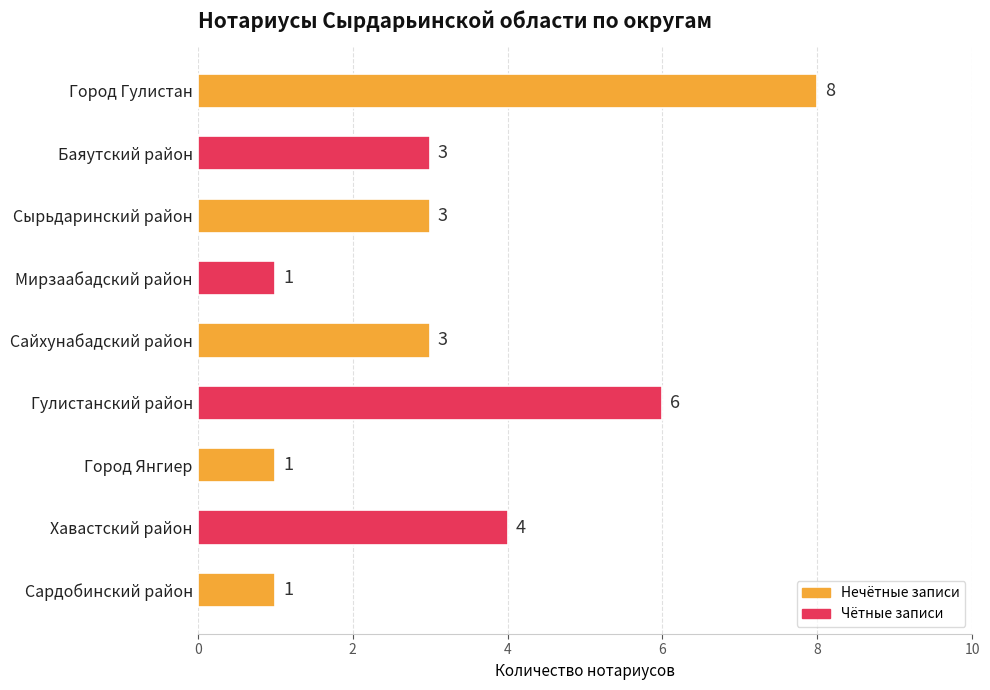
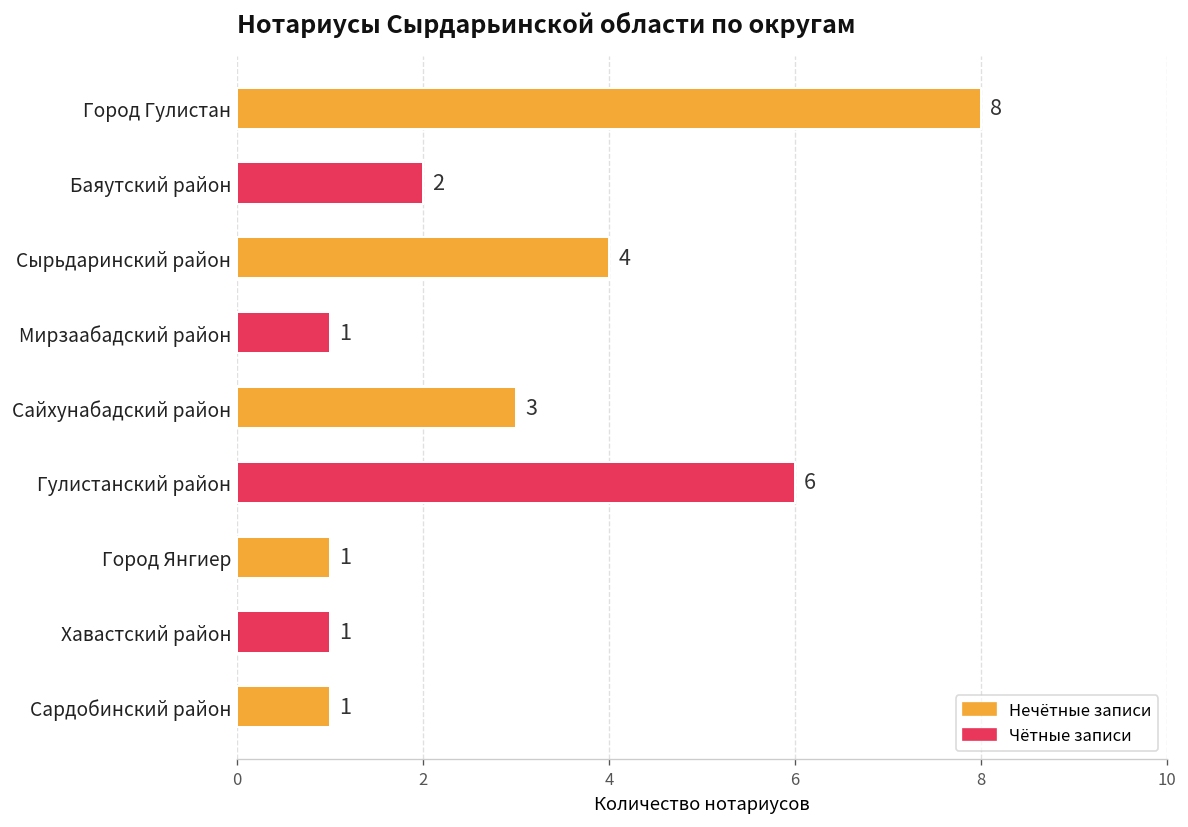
  {
    "Город Гулистан": 8,
-   "Баяутский район": 3,
-   "Сырьдаринский район": 3,
+   "Баяутский район": 2,
+   "Сырьдаринский район": 4,
    "Мирзаабадский район": 1,
    "Сайхунабадский район": 3,
    "Гулистанский район": 6,
    "Город Янгиер": 1,
-   "Хавастский район": 4,
+   "Хавастский район": 1,
    "Сардобинский район": 1
  }
